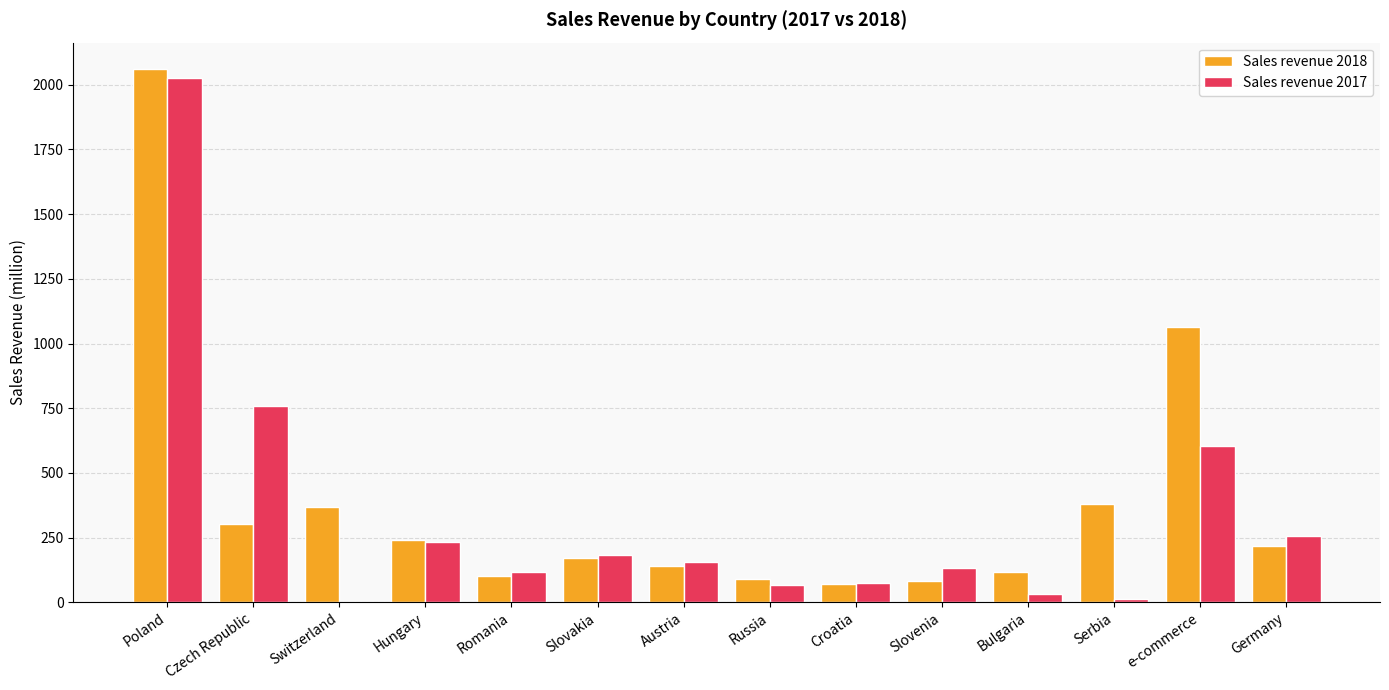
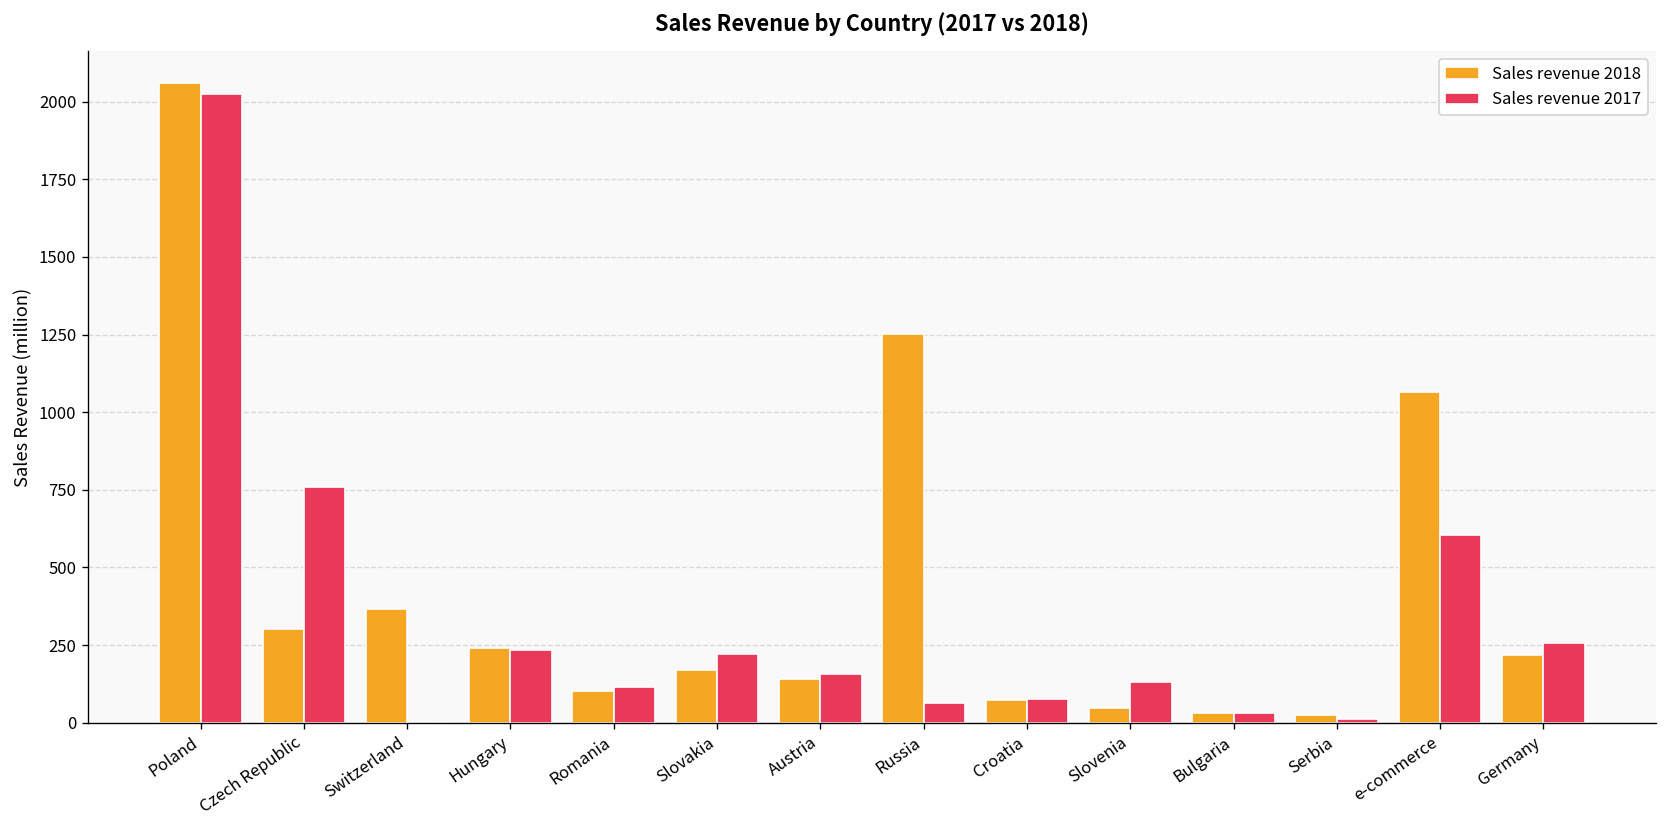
  {
    "Sales revenue 2018": {
      "Poland": 2060,
      "Czech Republic": 300,
      "Switzerland": 370,
      "Hungary": 240,
      "Romania": 100,
      "Slovakia": 170,
      "Austria": 140,
-     "Russia": 90,
+     "Russia": 1250,
      "Croatia": 70,
-     "Slovenia": 80,
-     "Bulgaria": 120,
-     "Serbia": 380,
+     "Slovenia": 50,
+     "Bulgaria": 30,
+     "Serbia": 20,
      "e-commerce": 1060,
      "Germany": 220
    },
    "Sales revenue 2017": {
      "Poland": 2030,
      "Czech Republic": 760,
      "Switzerland": 0,
      "Hungary": 230,
      "Romania": 120,
-     "Slovakia": 180,
+     "Slovakia": 220,
      "Austria": 160,
      "Russia": 70,
      "Croatia": 80,
      "Slovenia": 130,
      "Bulgaria": 30,
      "Serbia": 10,
      "e-commerce": 610,
      "Germany": 260
    }
  }
